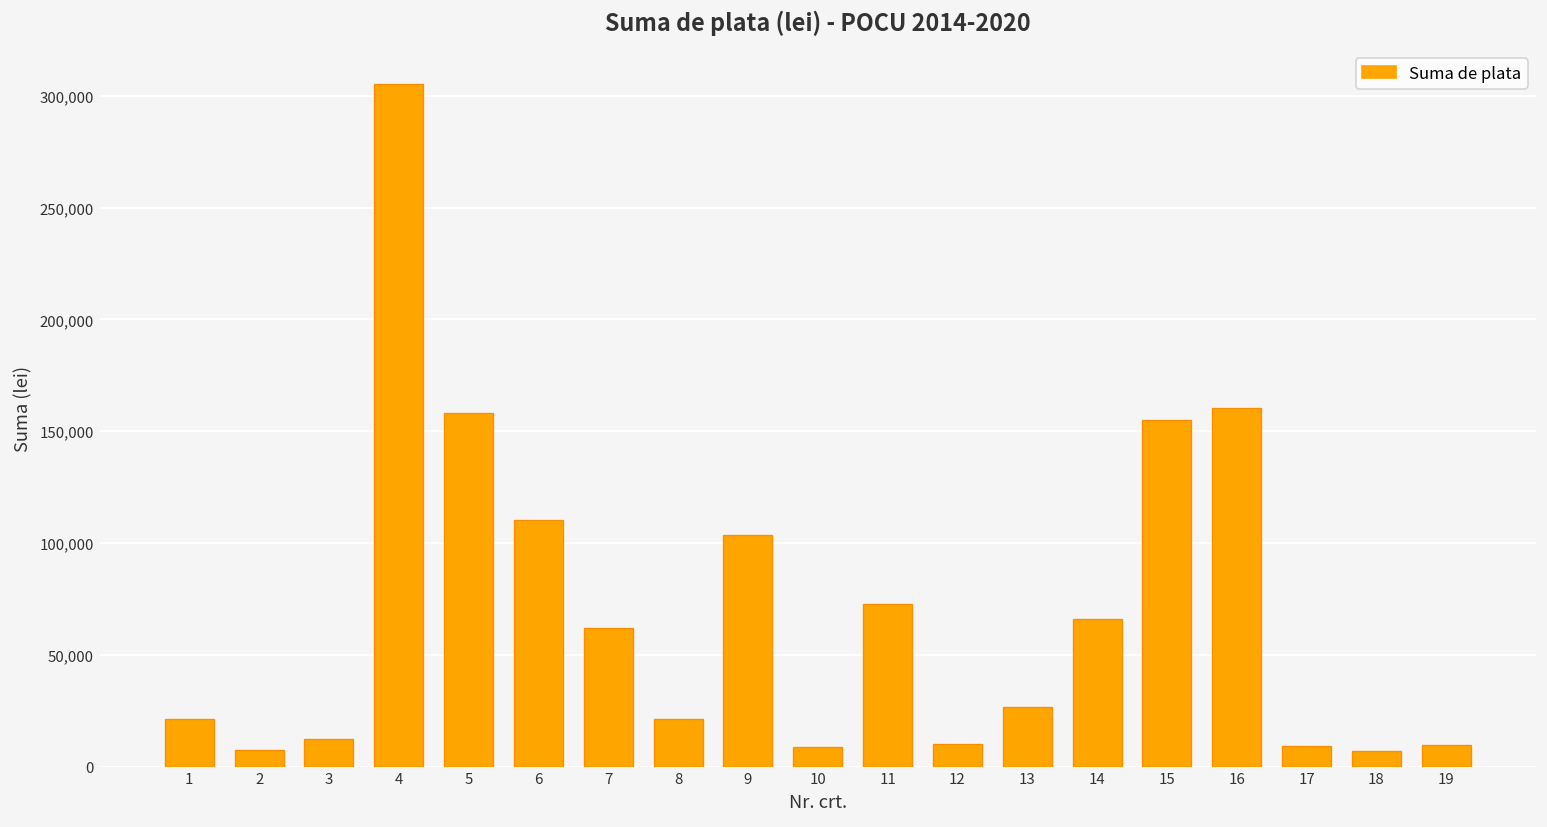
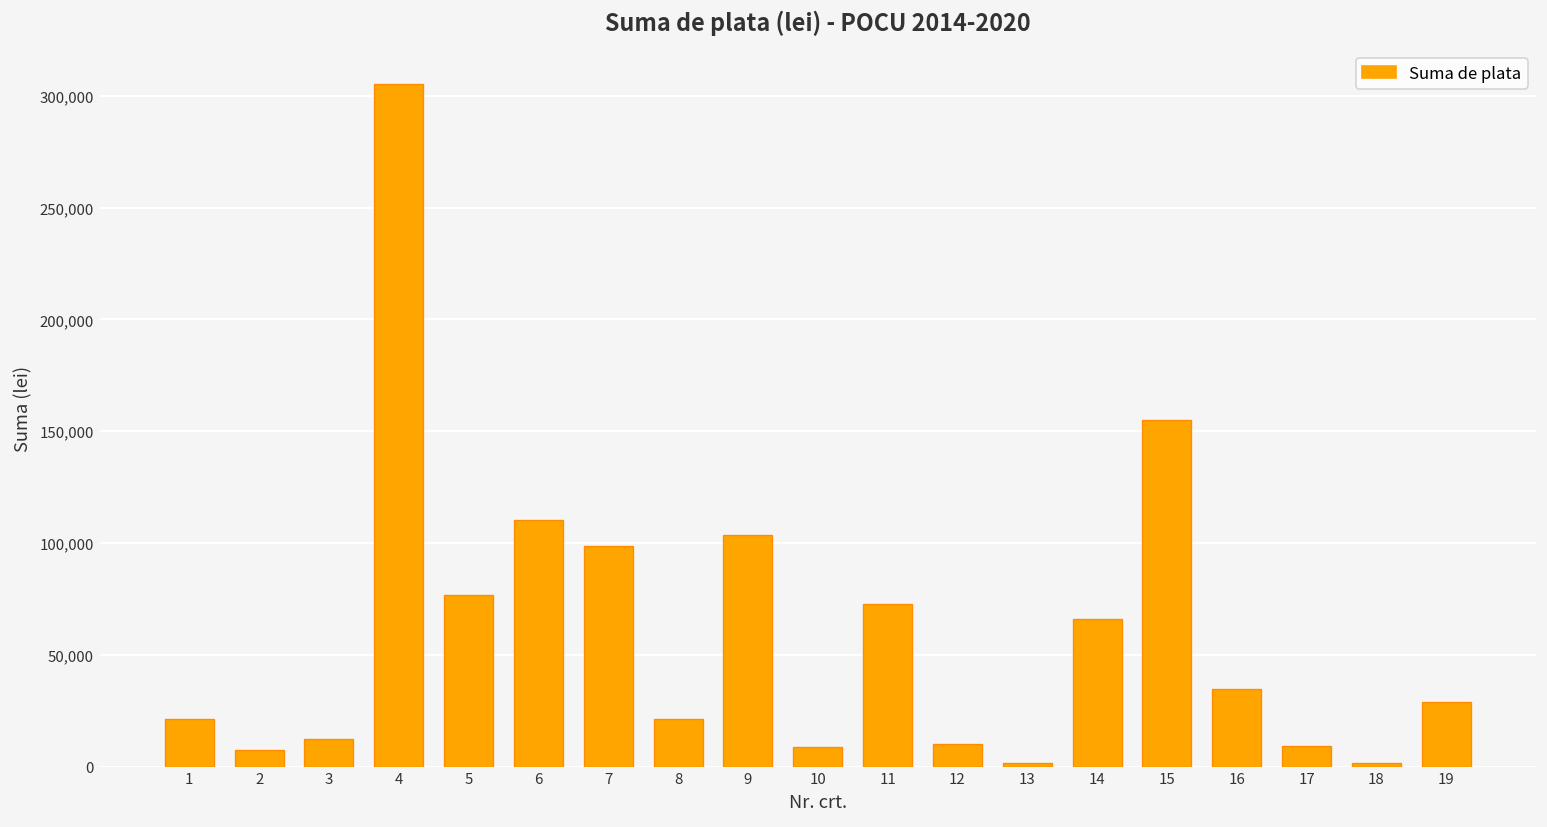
  {
    "1": "21,000",
    "2": "8,000",
    "3": "12,000",
    "4": "305,000",
-   "5": "158,000",
+   "5": "77,000",
    "6": "110,000",
-   "7": "62,000",
+   "7": "98,000",
    "8": "21,000",
    "9": "104,000",
    "10": "9,000",
    "11": "73,000",
    "12": "10,000",
-   "13": "27,000",
+   "13": "2,000",
    "14": "66,000",
    "15": "155,000",
-   "16": "160,000",
+   "16": "34,000",
    "17": "9,000",
-   "18": "7,000",
-   "19": "10,000"
+   "18": "1,000",
+   "19": "29,000"
  }
